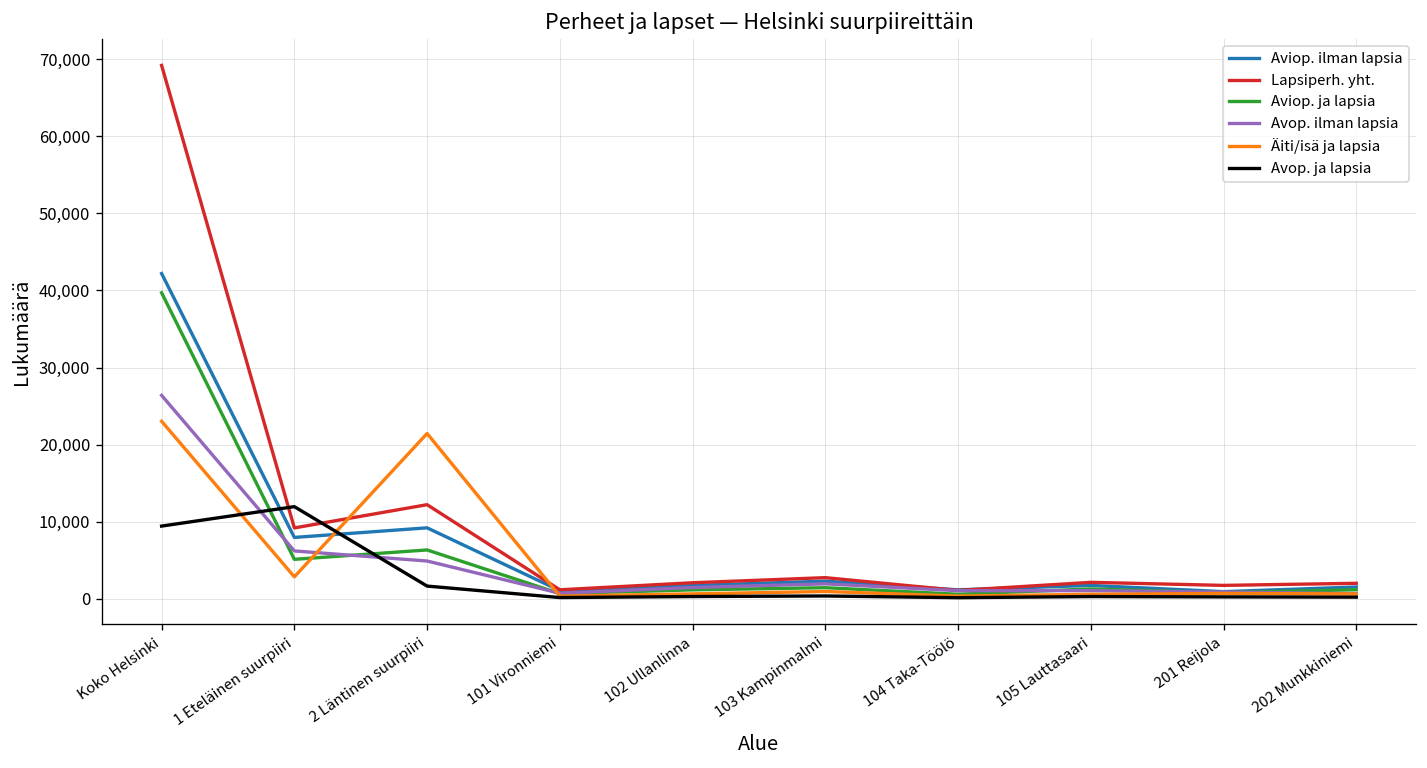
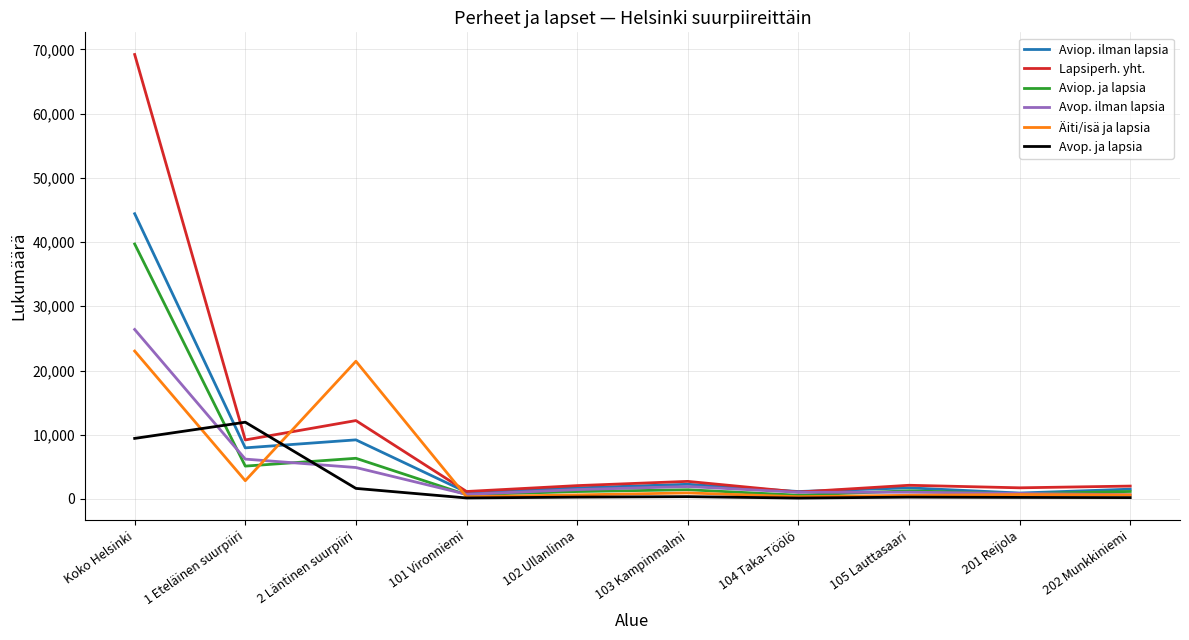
  {
    "Aviop. ilman lapsia": {
-     "Koko Helsinki": "42,000",
+     "Koko Helsinki": "44,000",
      "1 Eteläinen suurpiiri": "8,000",
      "2 Läntinen suurpiiri": "9,000",
      "105 Lauttasaari": "2,000"
    },
    "Lapsiperh. yht.": {
      "Koko Helsinki": "69,000",
      "1 Eteläinen suurpiiri": "9,000",
      "2 Läntinen suurpiiri": "12,000",
      "103 Kampinmalmi": "3,000",
      "105 Lauttasaari": "2,000",
      "201 Reijola": "2,000",
      "202 Munkkiniemi": "2,000"
    },
    "Aviop. ja lapsia": {
      "Koko Helsinki": "40,000",
      "1 Eteläinen suurpiiri": "5,000",
      "2 Läntinen suurpiiri": "6,000",
      "103 Kampinmalmi": "1,000"
    },
    "Avop. ilman lapsia": {
      "Koko Helsinki": "26,000",
      "1 Eteläinen suurpiiri": "6,000",
      "2 Läntinen suurpiiri": "5,000"
    },
    "Äiti/isä ja lapsia": {
      "Koko Helsinki": "23,000",
      "1 Eteläinen suurpiiri": "3,000",
      "2 Läntinen suurpiiri": "21,000",
      "103 Kampinmalmi": "1,000"
    },
    "Avop. ja lapsia": {
      "Koko Helsinki": "9,000",
      "1 Eteläinen suurpiiri": "12,000",
      "2 Läntinen suurpiiri": "2,000",
      "103 Kampinmalmi": "0",
      "201 Reijola": "0",
      "202 Munkkiniemi": "0"
    }
  }
